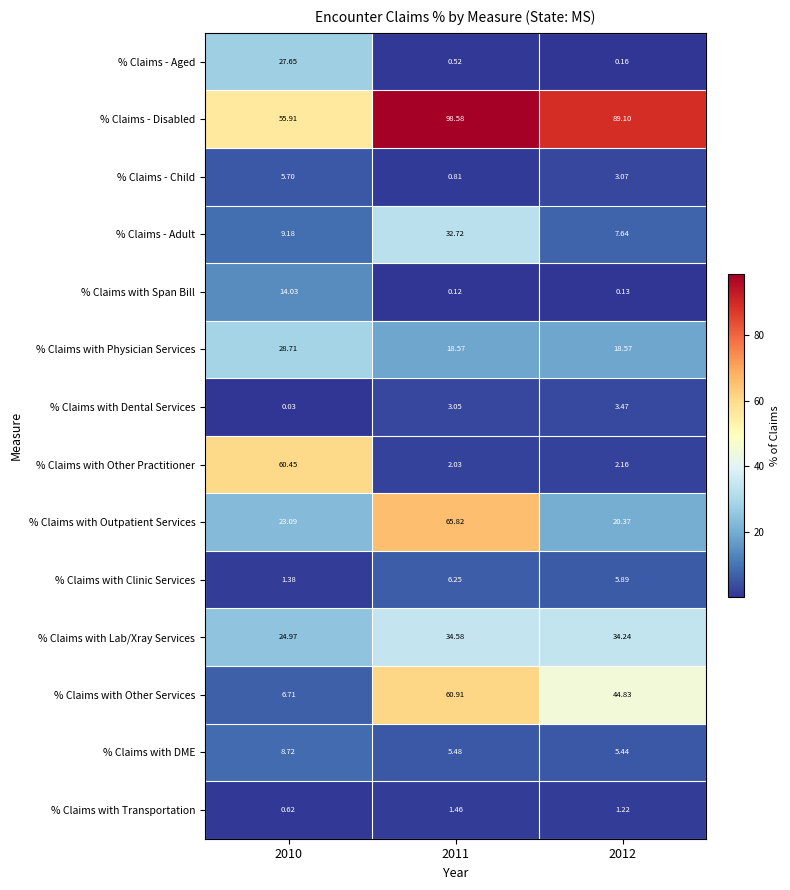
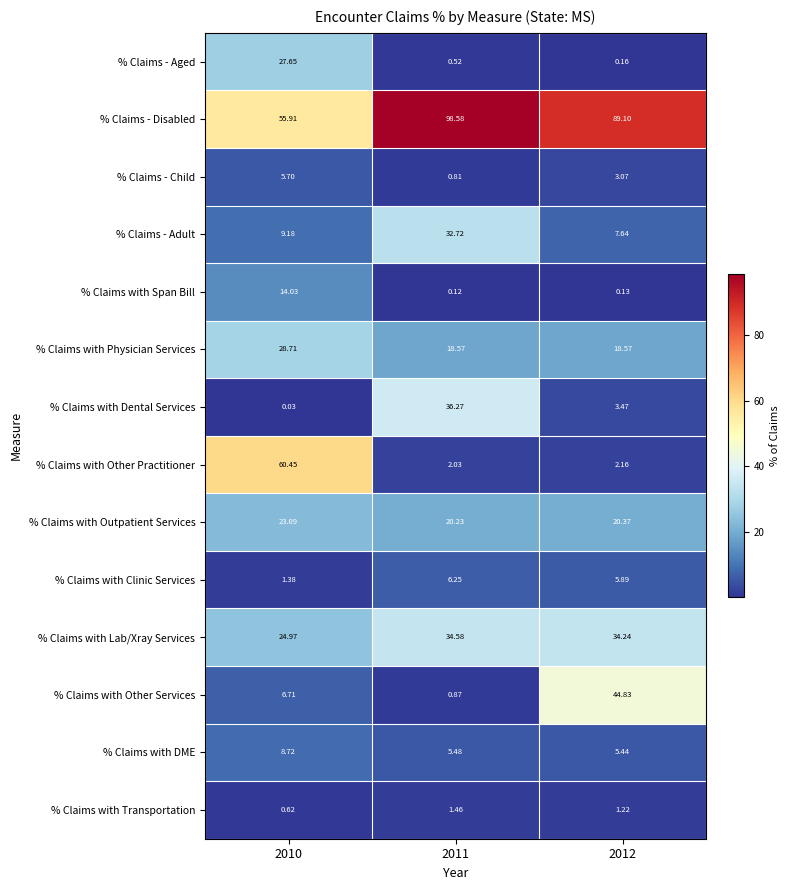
  {
    "% Claims - Aged": {
      "2010": 27.65,
      "2011": 0.52,
      "2012": 0.16
    },
    "% Claims - Disabled": {
      "2010": 55.91,
      "2011": 98.58,
      "2012": 89.10
    },
    "% Claims - Child": {
      "2010": 5.70,
      "2011": 0.81,
      "2012": 3.07
    },
    "% Claims - Adult": {
      "2010": 9.18,
      "2011": 32.72,
      "2012": 7.64
    },
    "% Claims with Span Bill": {
      "2010": 14.03,
      "2011": 0.12,
      "2012": 0.13
    },
    "% Claims with Physician Services": {
      "2010": 28.71,
      "2011": 18.57,
      "2012": 18.57
    },
    "% Claims with Dental Services": {
      "2010": 0.03,
-     "2011": 3.05,
+     "2011": 36.27,
      "2012": 3.47
    },
    "% Claims with Other Practitioner": {
      "2010": 60.45,
      "2011": 2.03,
      "2012": 2.16
    },
    "% Claims with Outpatient Services": {
      "2010": 23.09,
-     "2011": 65.82,
+     "2011": 20.23,
      "2012": 20.37
    },
    "% Claims with Clinic Services": {
      "2010": 1.38,
      "2011": 6.25,
      "2012": 5.89
    },
    "% Claims with Lab/Xray Services": {
      "2010": 24.97,
      "2011": 34.58,
      "2012": 34.24
    },
    "% Claims with Other Services": {
      "2010": 6.71,
-     "2011": 60.91,
+     "2011": 0.87,
      "2012": 44.83
    },
    "% Claims with DME": {
      "2010": 8.72,
      "2011": 5.48,
      "2012": 5.44
    },
    "% Claims with Transportation": {
      "2010": 0.62,
      "2011": 1.46,
      "2012": 1.22
    }
  }
